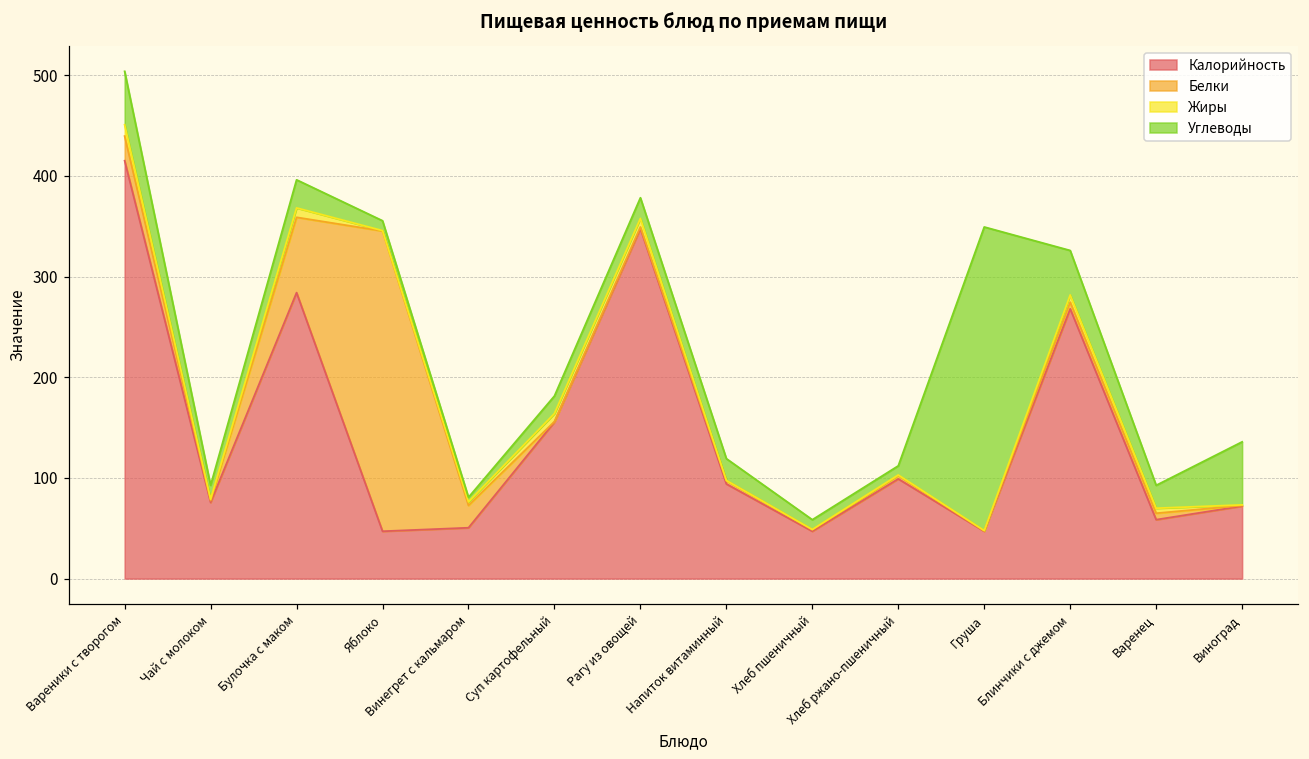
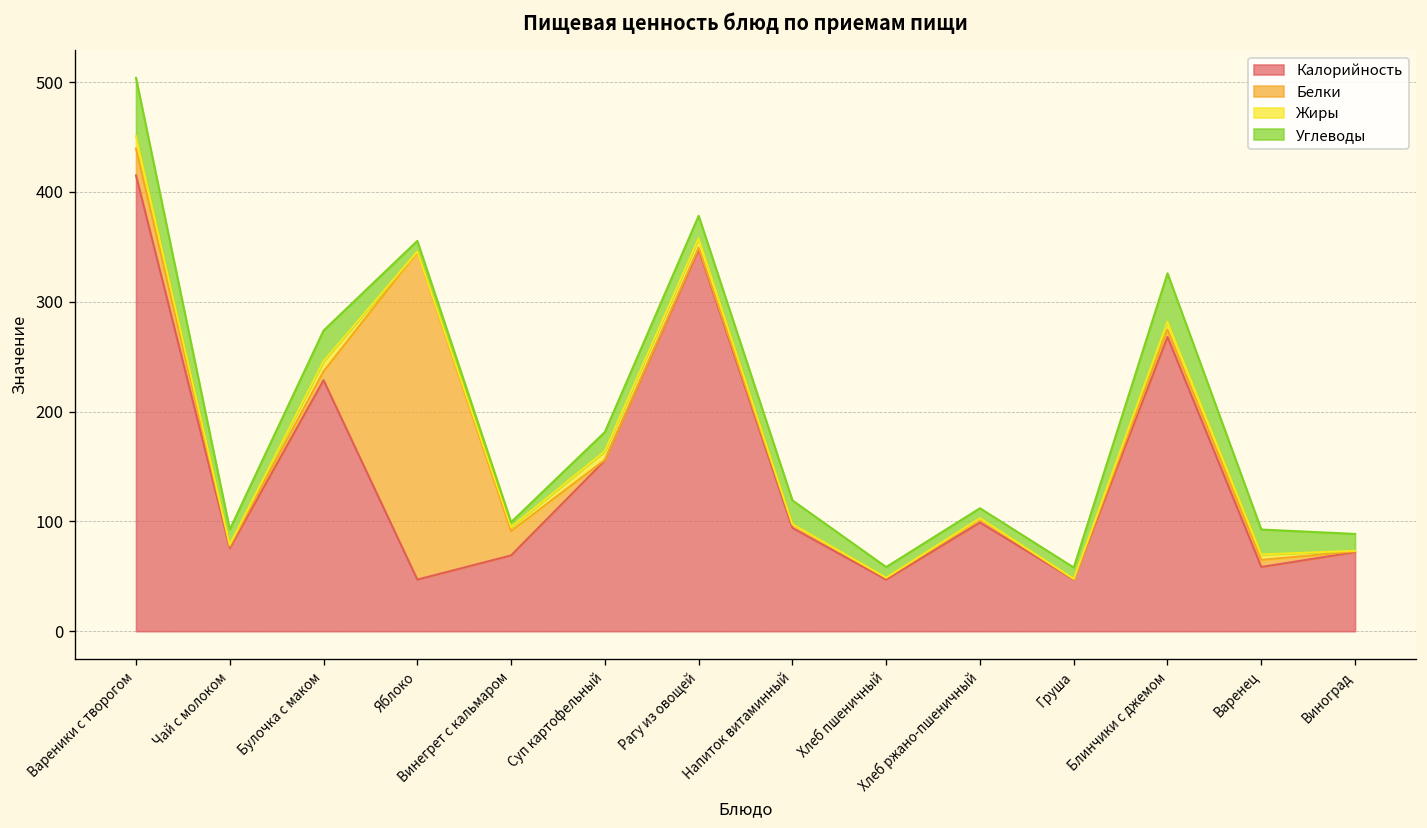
  {
    "Калорийность": {
      "Вареники с творогом": 420,
-     "Булочка с маком": 280,
+     "Булочка с маком": 230,
      "Яблоко": 50,
-     "Винегрет с кальмаром": 50,
+     "Винегрет с кальмаром": 70,
      "Напиток витаминный": 90,
      "Хлеб ржано-пшеничный": 100,
      "Блинчики с джемом": 270,
      "Варенец": 60
    },
    "Белки": {
      "Вареники с творогом": 20,
-     "Булочка с маком": 70,
+     "Булочка с маком": 10,
      "Винегрет с кальмаром": 20,
      "Блинчики с джемом": 10,
      "Варенец": 10
    },
    "Жиры": {
      "Вареники с творогом": 10,
      "Булочка с маком": 10,
      "Винегрет с кальмаром": 0,
      "Суп картофельный": 10,
      "Рагу из овощей": 10,
      "Блинчики с джемом": 10,
      "Варенец": 10
    },
    "Углеводы": {
      "Вареники с творогом": 50,
      "Чай с молоком": 10,
      "Булочка с маком": 30,
      "Яблоко": 10,
      "Винегрет с кальмаром": 0,
      "Суп картофельный": 20,
      "Рагу из овощей": 20,
      "Напиток витаминный": 20,
      "Хлеб пшеничный": 10,
      "Хлеб ржано-пшеничный": 10,
-     "Груша": 300,
+     "Груша": 10,
      "Блинчики с джемом": 40,
      "Варенец": 20,
-     "Виноград": 60
+     "Виноград": 20
    }
  }
